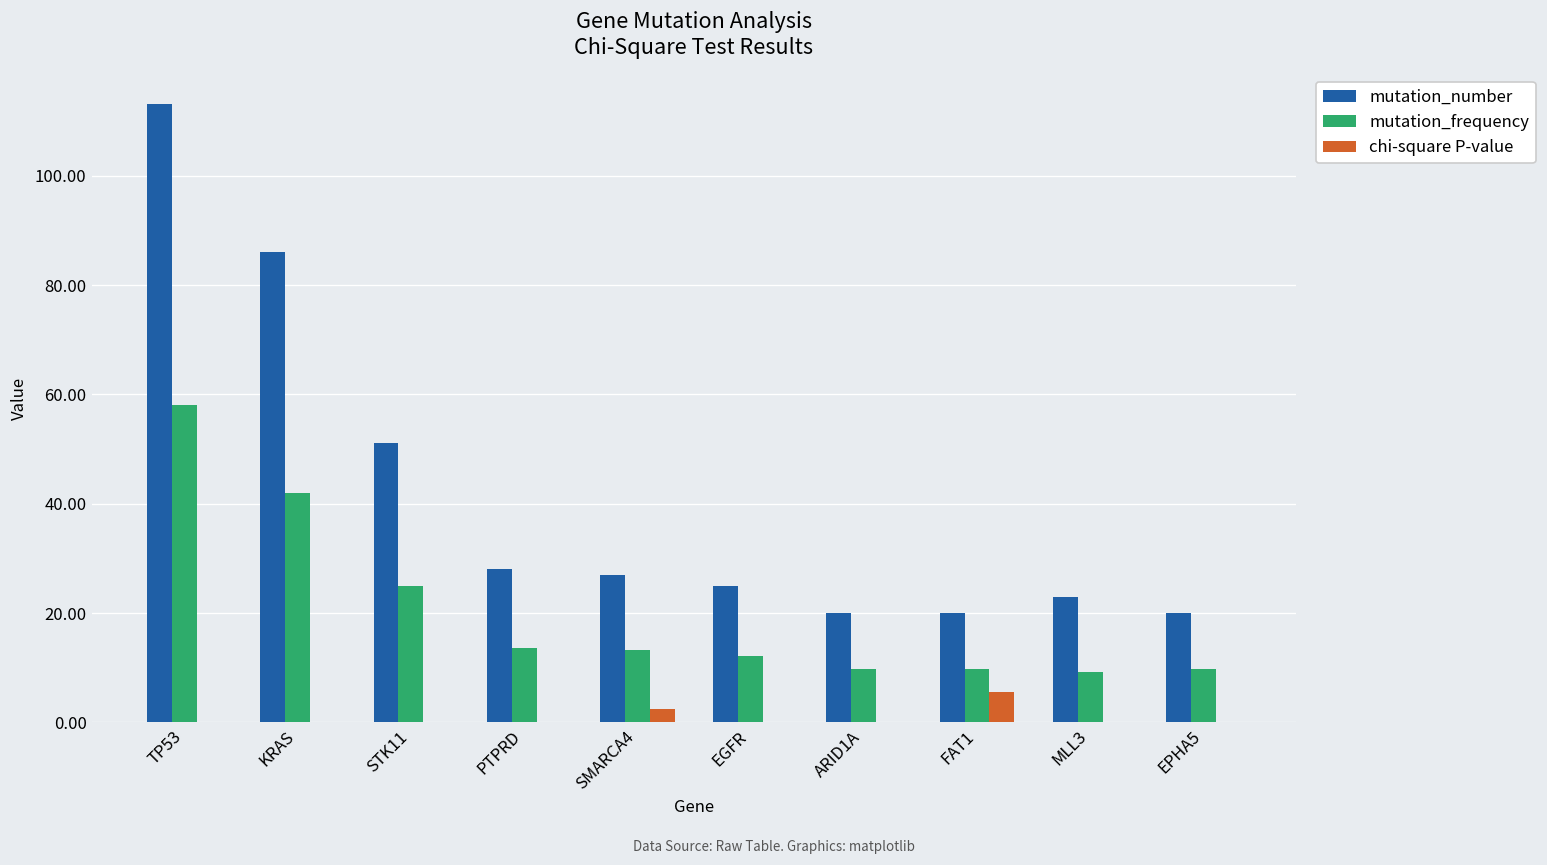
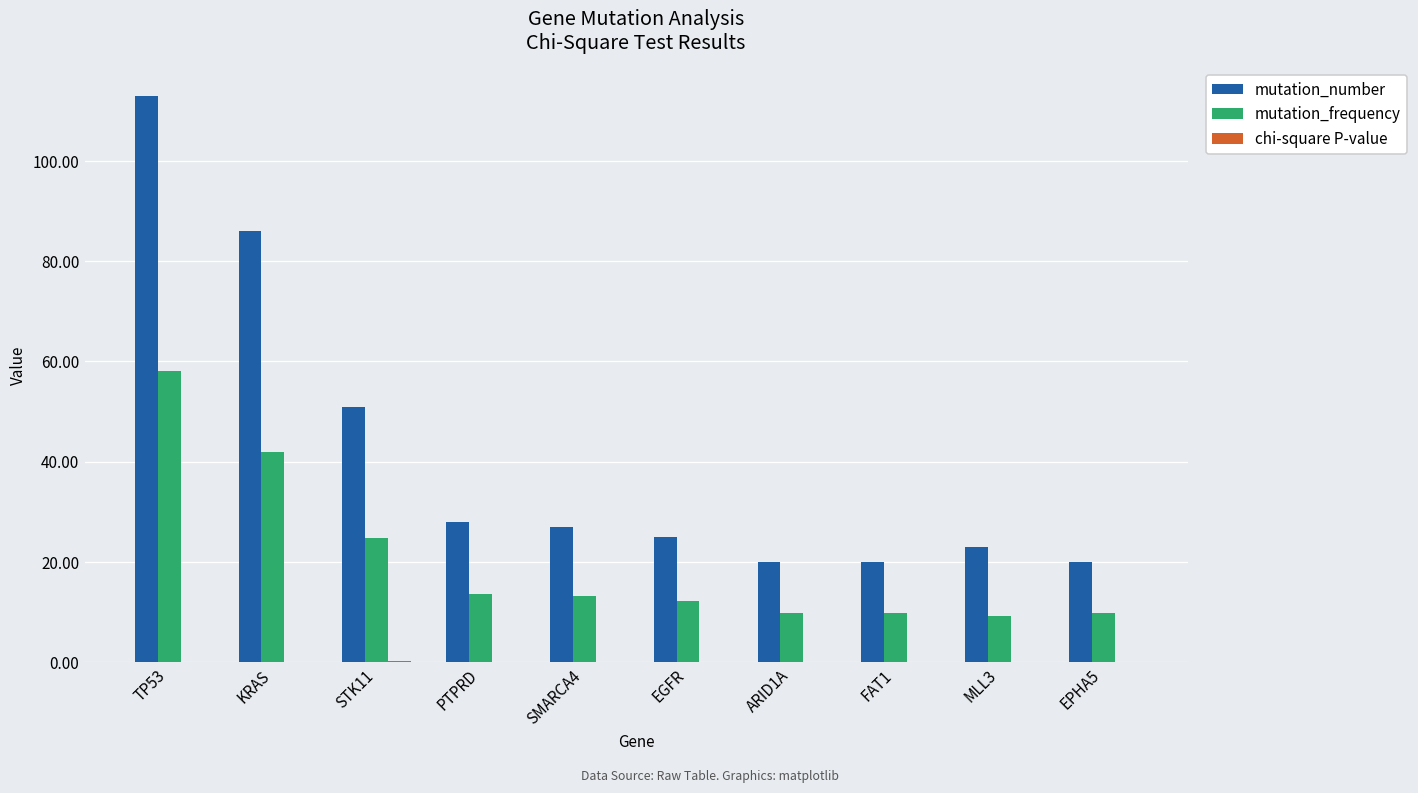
  {
    "mutation_number": {
      "TP53": 113,
      "KRAS": 86,
      "STK11": 51,
      "PTPRD": 28,
      "SMARCA4": 27,
      "EGFR": 25,
      "ARID1A": 20,
      "FAT1": 20,
      "MLL3": 23,
      "EPHA5": 20
    },
    "mutation_frequency": {
      "TP53": 58,
      "KRAS": 42,
      "STK11": 25,
      "PTPRD": 14,
      "SMARCA4": 13,
      "EGFR": 12,
      "ARID1A": 10,
      "FAT1": 10,
      "MLL3": 9,
      "EPHA5": 10
    },
    "chi-square P-value": {
-     "SMARCA4": 2,
-     "FAT1": 6
+     "SMARCA4": 0,
+     "FAT1": 0
    }
  }
